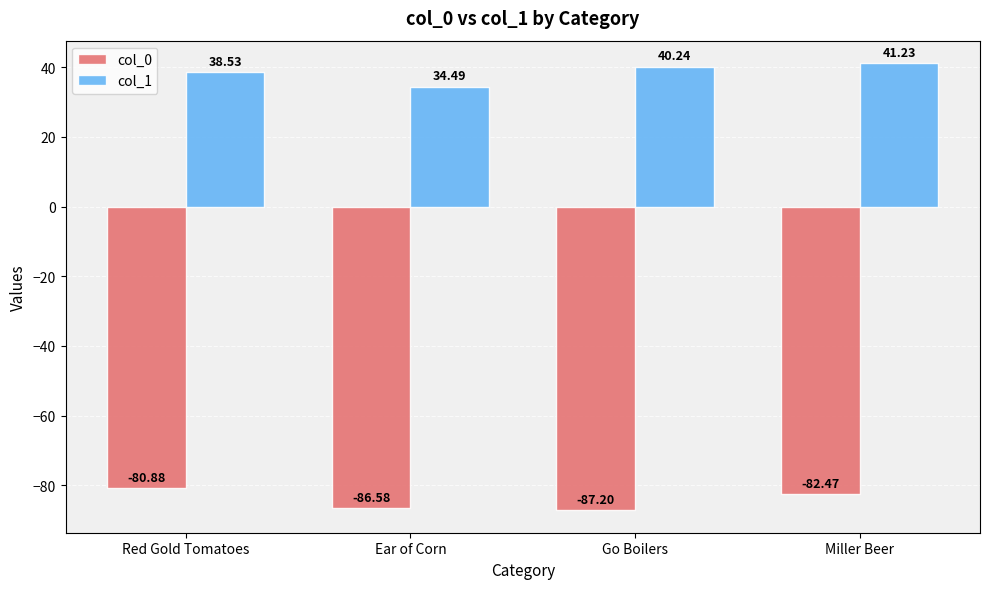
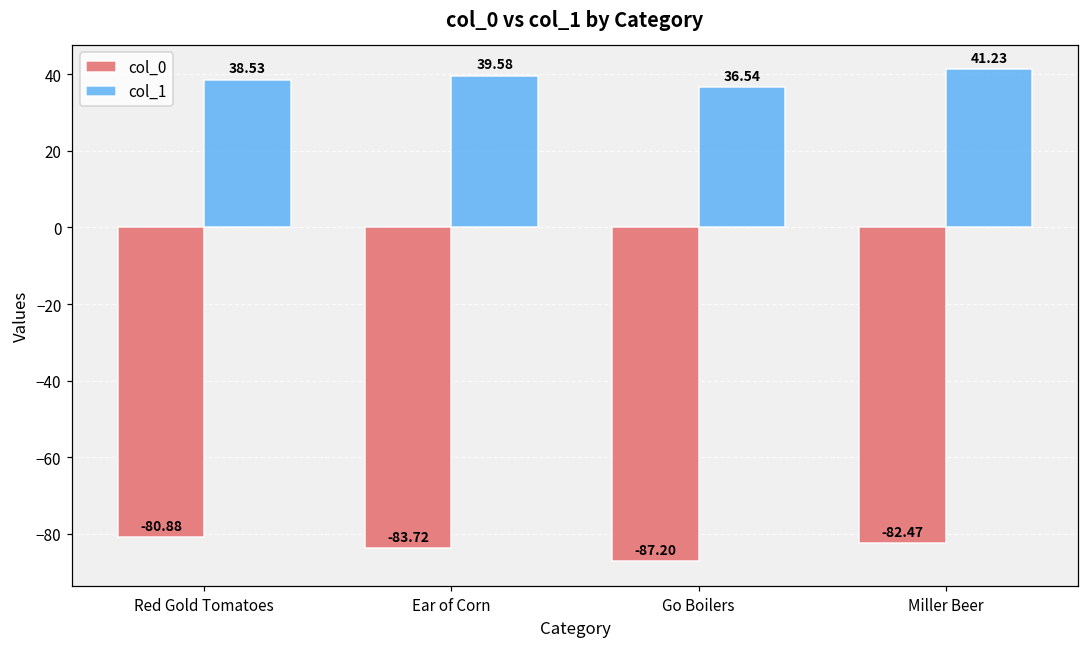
  {
    "col_0": {
      "Red Gold Tomatoes": -80.88,
-     "Ear of Corn": -86.58,
+     "Ear of Corn": -83.72,
      "Go Boilers": -87.20,
      "Miller Beer": -82.47
    },
    "col_1": {
      "Red Gold Tomatoes": 38.53,
-     "Ear of Corn": 34.49,
-     "Go Boilers": 40.24,
+     "Ear of Corn": 39.58,
+     "Go Boilers": 36.54,
      "Miller Beer": 41.23
    }
  }
